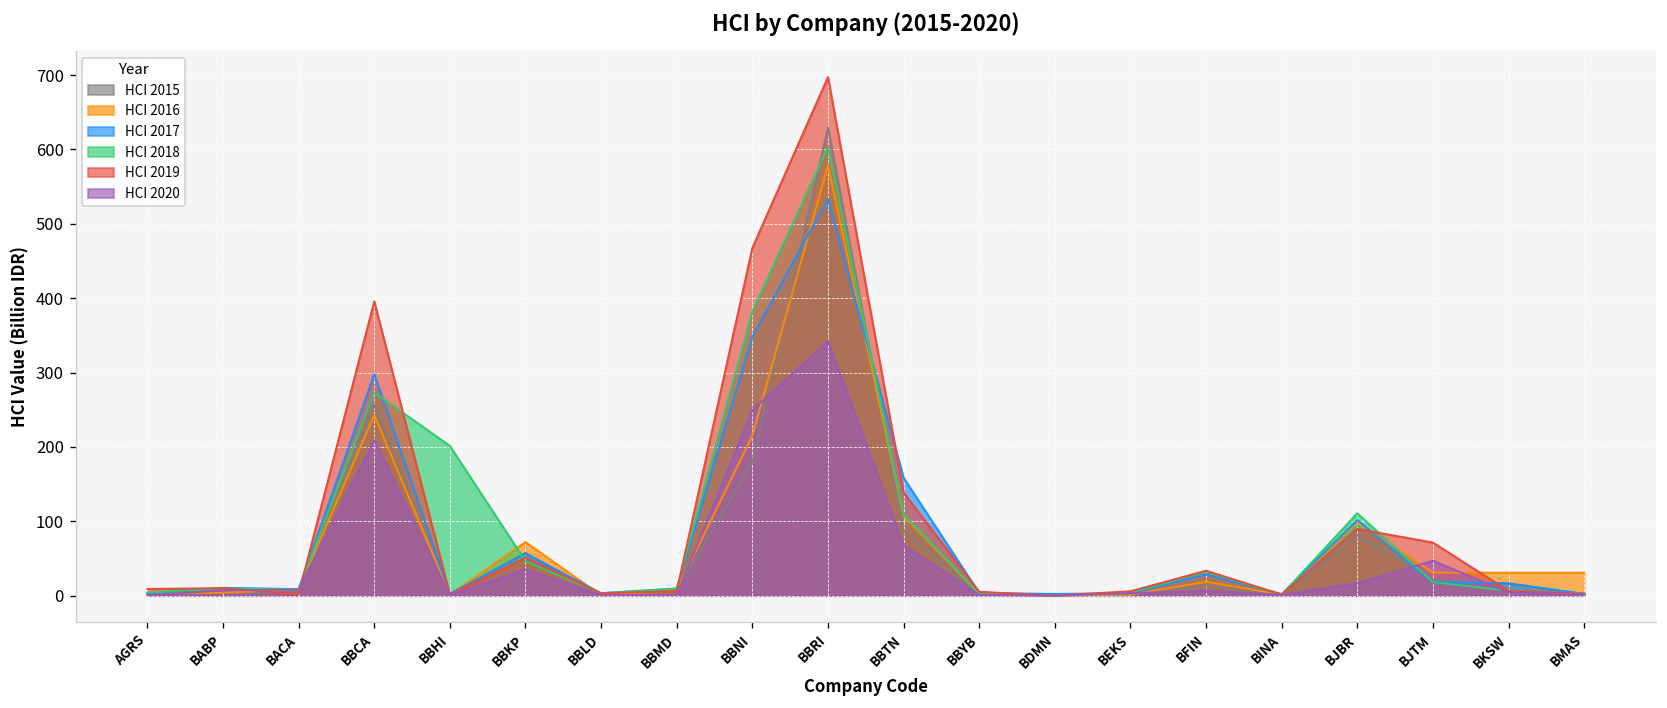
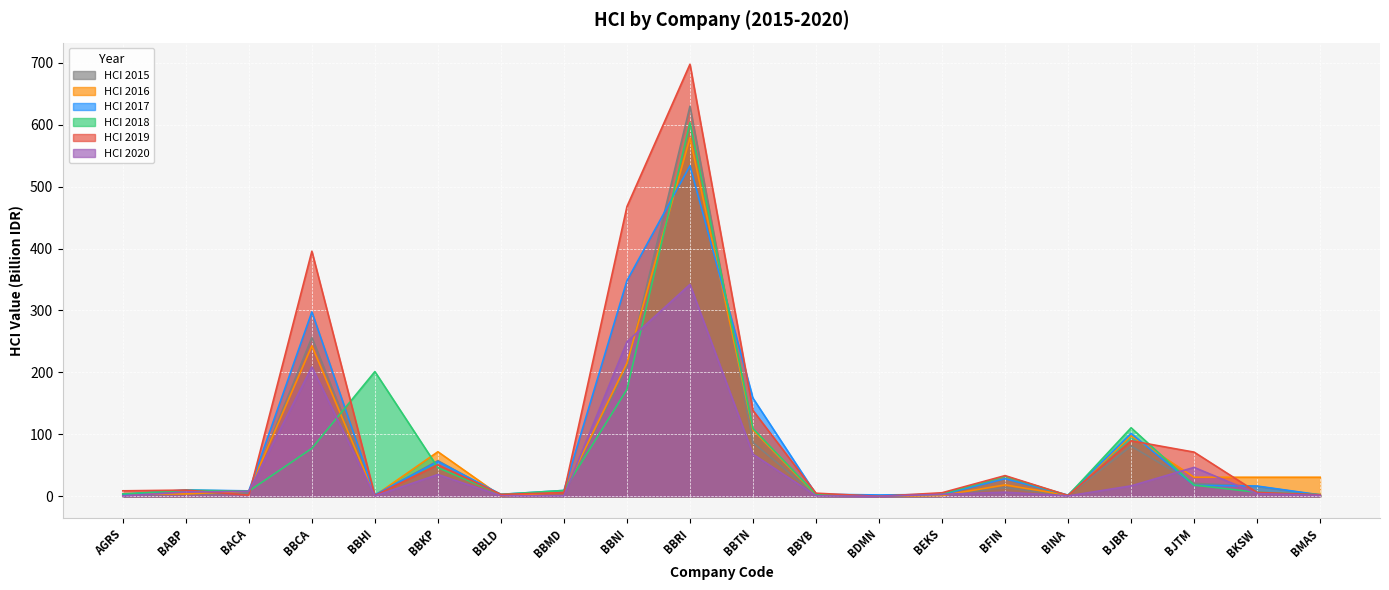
  {
    "HCI 2015": {
      "BBCA": 260,
-     "BBNI": 180,
+     "BBNI": 210,
      "BBRI": 630,
      "BBTN": 90,
      "BFIN": 10,
      "BJBR": 80
    },
    "HCI 2016": {
      "BBCA": 240,
      "BBKP": 70,
      "BBNI": 210,
      "BBRI": 580,
      "BFIN": 20,
      "BJTM": 30,
      "BKSW": 30,
      "BMAS": 30
    },
    "HCI 2017": {
      "BBCA": 300,
      "BBNI": 350,
      "BBRI": 530,
      "BBTN": 160
    },
    "HCI 2018": {
-     "BBCA": 270,
+     "BBCA": 80,
      "BBHI": 200,
      "BBKP": 50,
-     "BBNI": 380,
+     "BBNI": 170,
      "BBRI": 600,
      "BJBR": 110
    },
    "HCI 2019": {
      "AGRS": 10,
      "BBCA": 400,
      "BBKP": 50,
      "BBNI": 470,
      "BBRI": 700,
      "BBTN": 140,
      "BJBR": 90,
      "BJTM": 70
    },
    "HCI 2020": {
      "BBCA": 210,
      "BBKP": 40,
      "BBMD": 0,
      "BBNI": 250,
      "BBRI": 340,
      "BBTN": 70,
      "BFIN": 10,
      "BJBR": 20,
      "BJTM": 50
    }
  }
